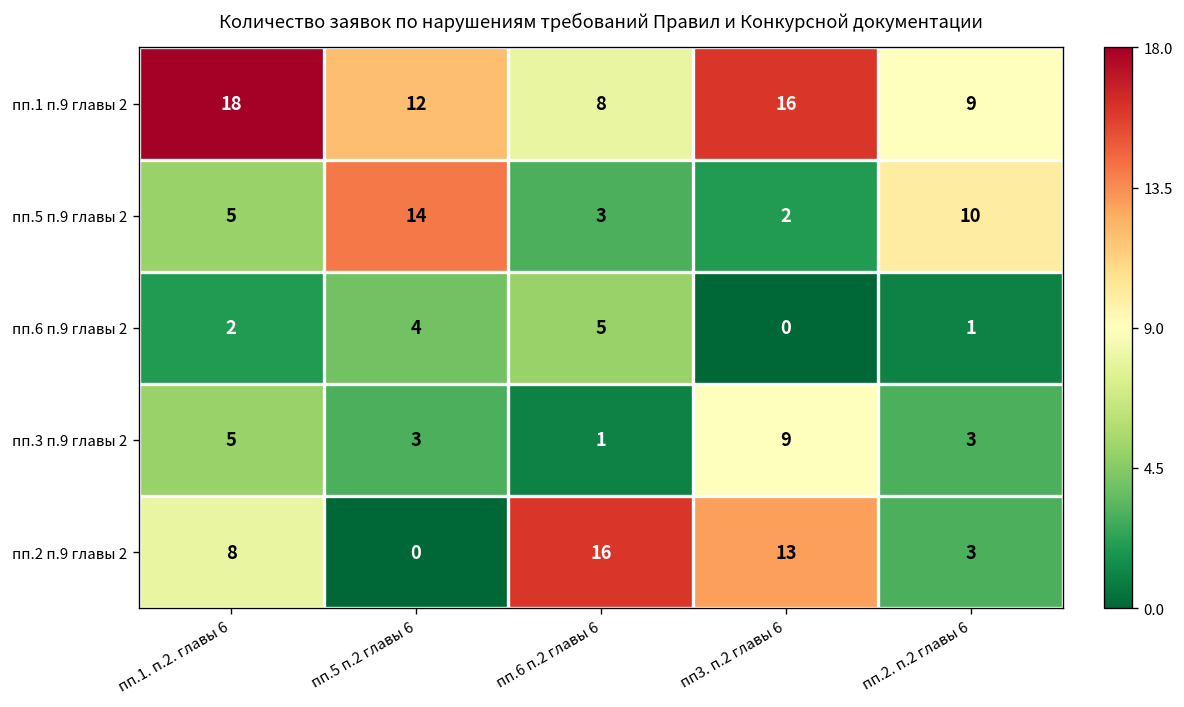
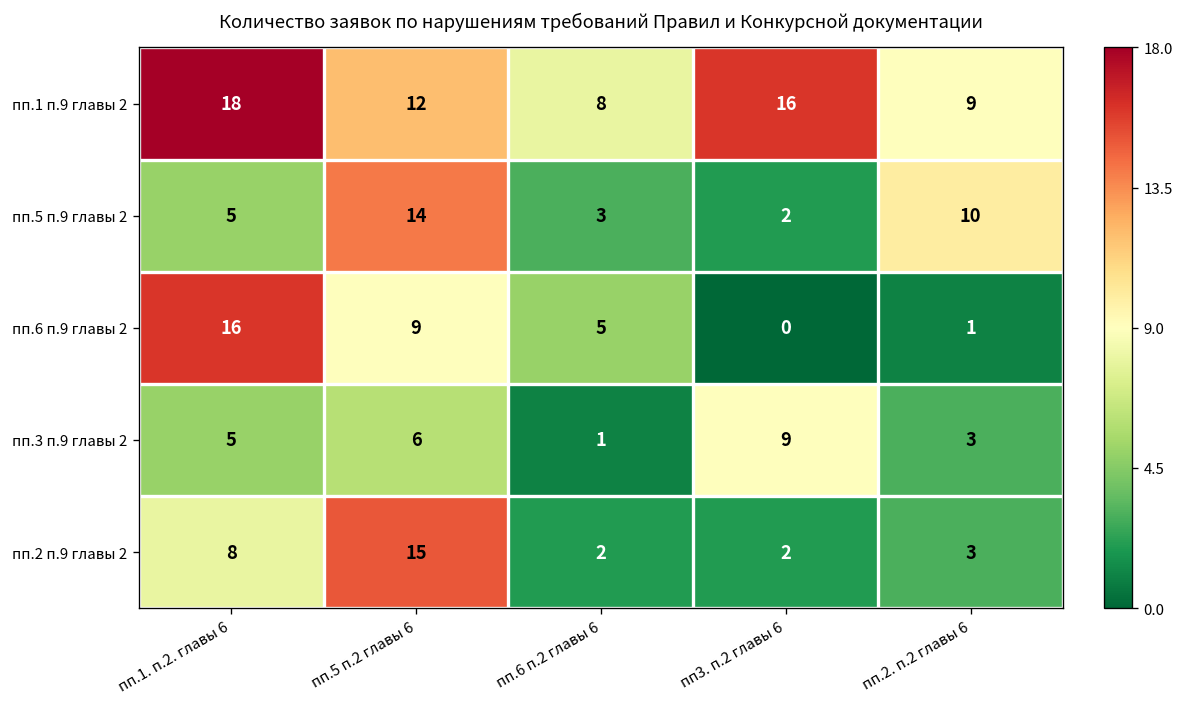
  {
    "пп.1 п.9 главы 2": {
      "пп.1. п.2. главы 6": 18,
      "пп.5 п.2 главы 6": 12,
      "пп.6 п.2 главы 6": 8,
      "пп3. п.2 главы 6": 16,
      "пп.2. п.2 главы 6": 9
    },
    "пп.5 п.9 главы 2": {
      "пп.1. п.2. главы 6": 5,
      "пп.5 п.2 главы 6": 14,
      "пп.6 п.2 главы 6": 3,
      "пп3. п.2 главы 6": 2,
      "пп.2. п.2 главы 6": 10
    },
    "пп.6 п.9 главы 2": {
-     "пп.1. п.2. главы 6": 2,
-     "пп.5 п.2 главы 6": 4,
+     "пп.1. п.2. главы 6": 16,
+     "пп.5 п.2 главы 6": 9,
      "пп.6 п.2 главы 6": 5,
      "пп3. п.2 главы 6": 0,
      "пп.2. п.2 главы 6": 1
    },
    "пп.3 п.9 главы 2": {
      "пп.1. п.2. главы 6": 5,
-     "пп.5 п.2 главы 6": 3,
+     "пп.5 п.2 главы 6": 6,
      "пп.6 п.2 главы 6": 1,
      "пп3. п.2 главы 6": 9,
      "пп.2. п.2 главы 6": 3
    },
    "пп.2 п.9 главы 2": {
      "пп.1. п.2. главы 6": 8,
-     "пп.5 п.2 главы 6": 0,
-     "пп.6 п.2 главы 6": 16,
-     "пп3. п.2 главы 6": 13,
+     "пп.5 п.2 главы 6": 15,
+     "пп.6 п.2 главы 6": 2,
+     "пп3. п.2 главы 6": 2,
      "пп.2. п.2 главы 6": 3
    }
  }
